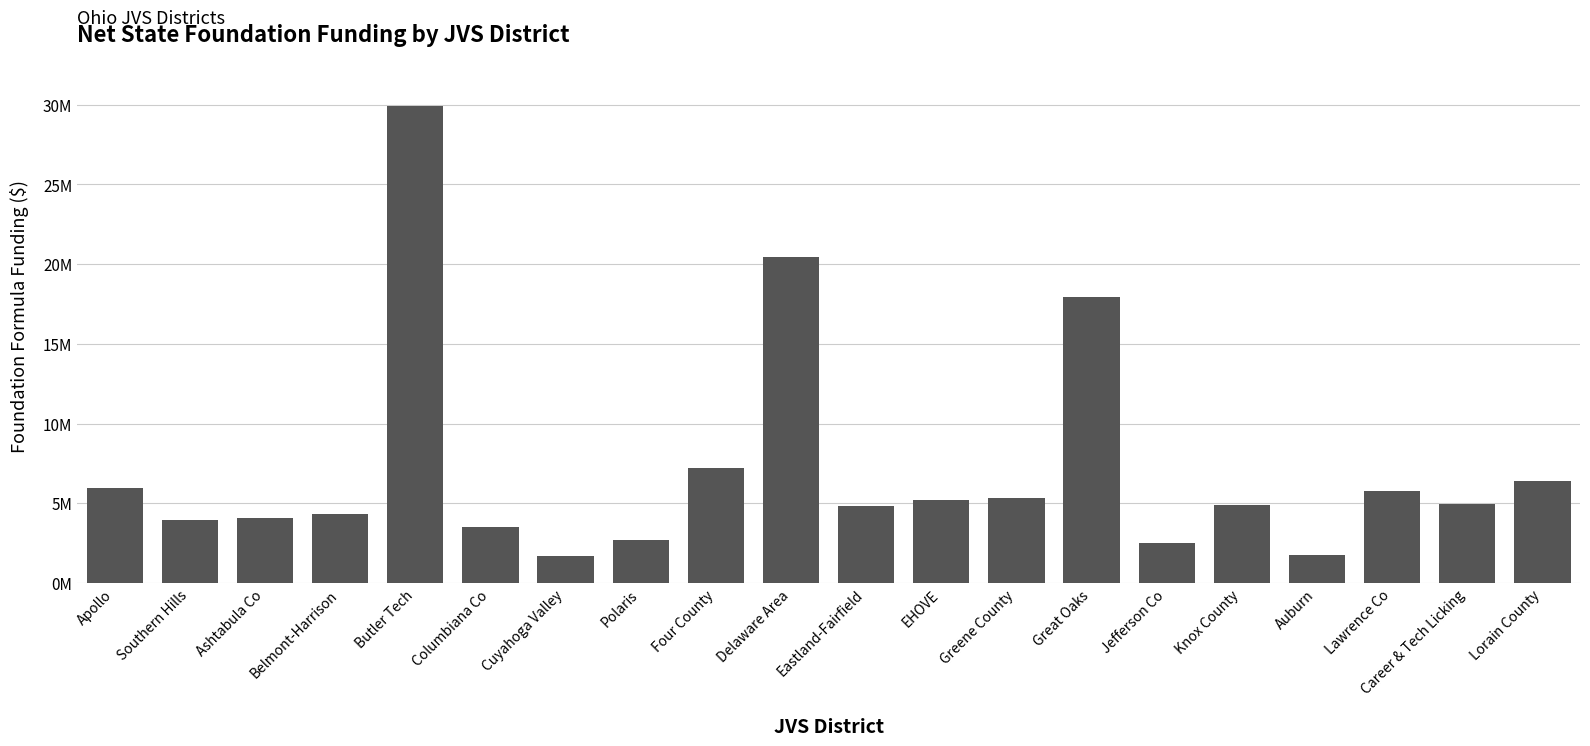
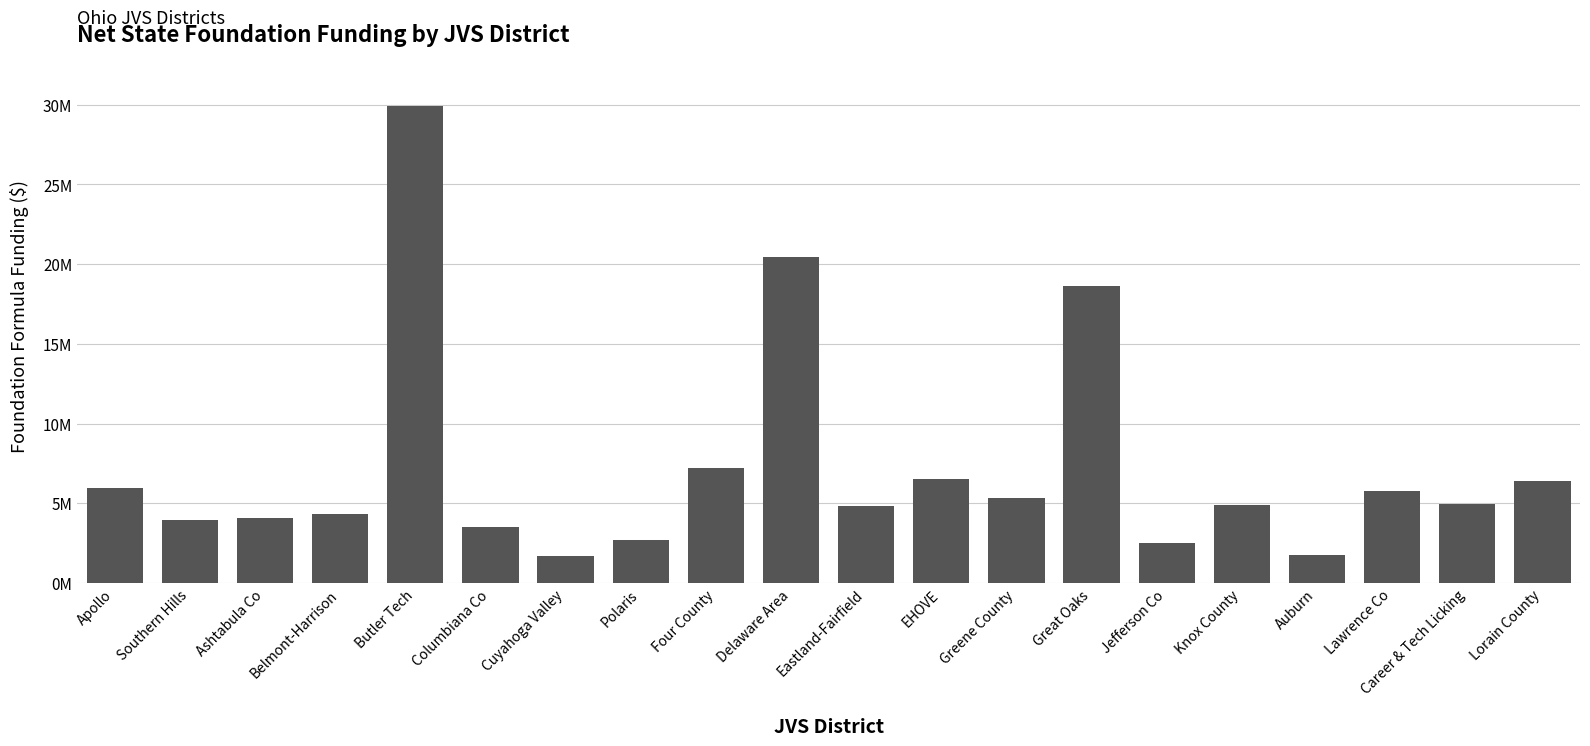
  {
    "Apollo": 6000000,
    "Southern Hills": 3900000,
    "Ashtabula Co": 4100000,
    "Belmont-Harrison": 4300000,
    "Butler Tech": 29900000,
    "Columbiana Co": 3500000,
    "Cuyahoga Valley": 1700000,
    "Polaris": 2700000,
    "Four County": 7200000,
    "Delaware Area": 20400000,
    "Eastland-Fairfield": 4800000,
-   "EHOVE": 5200000,
+   "EHOVE": 6500000,
    "Greene County": 5300000,
-   "Great Oaks": 18000000,
+   "Great Oaks": 18600000,
    "Jefferson Co": 2500000,
    "Knox County": 4900000,
    "Auburn": 1800000,
    "Lawrence Co": 5800000,
    "Career & Tech Licking": 5000000,
    "Lorain County": 6400000
  }
